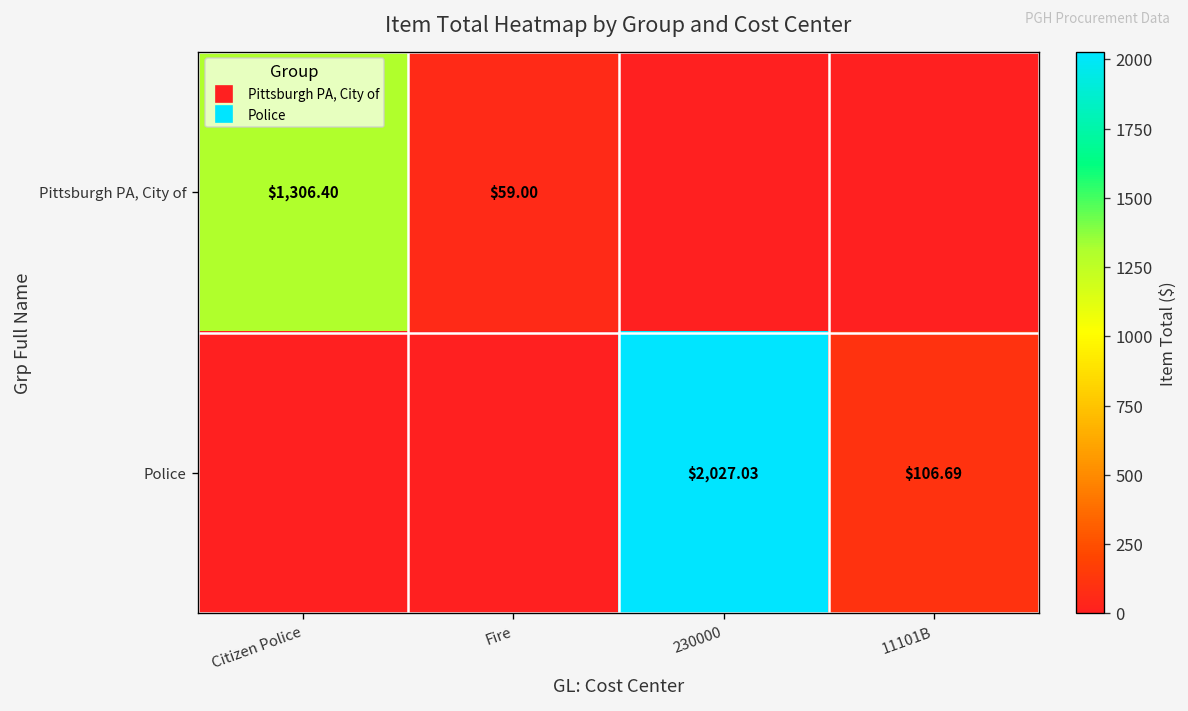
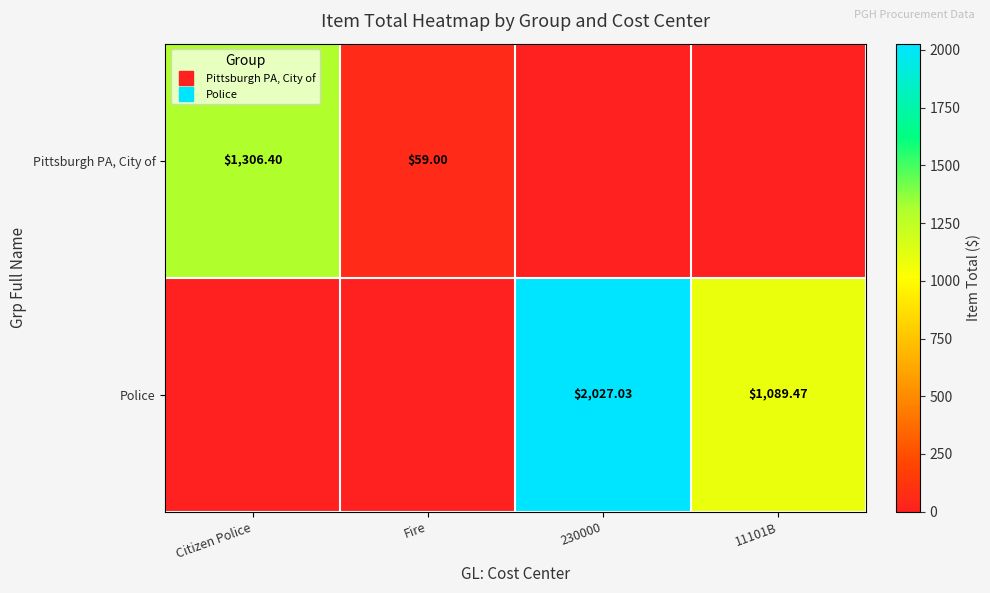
  {
    "Pittsburgh PA, City of": {
      "Citizen Police": "$1,306.40",
      "Fire": "$59.00"
    },
    "Police": {
      "230000": "$2,027.03",
-     "11101B": "$106.69"
+     "11101B": "$1,089.47"
    }
  }
